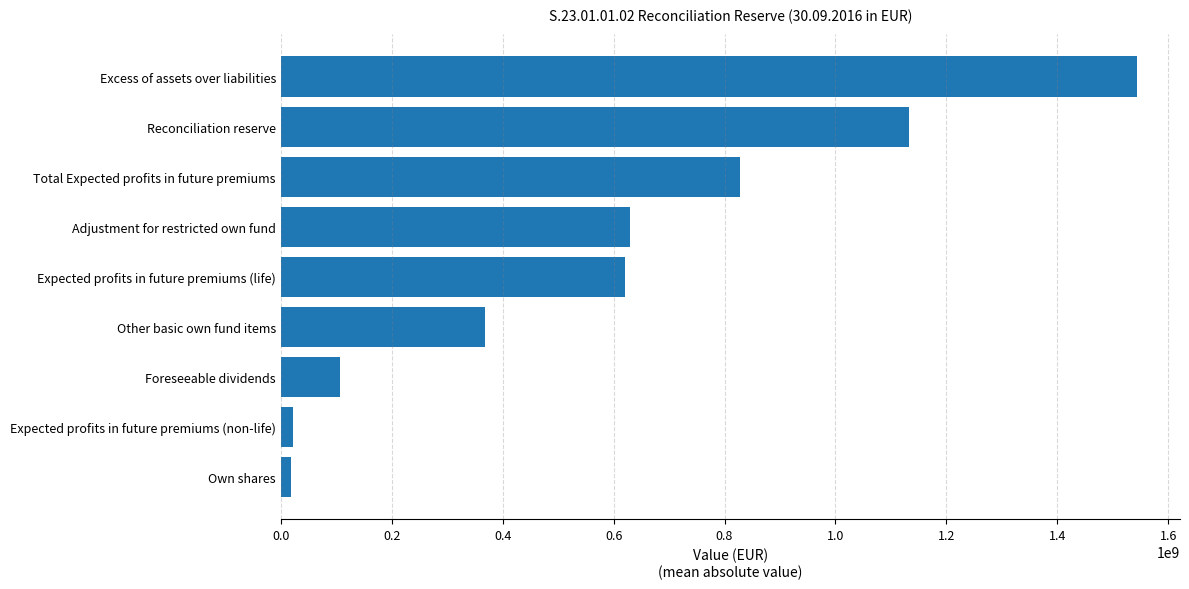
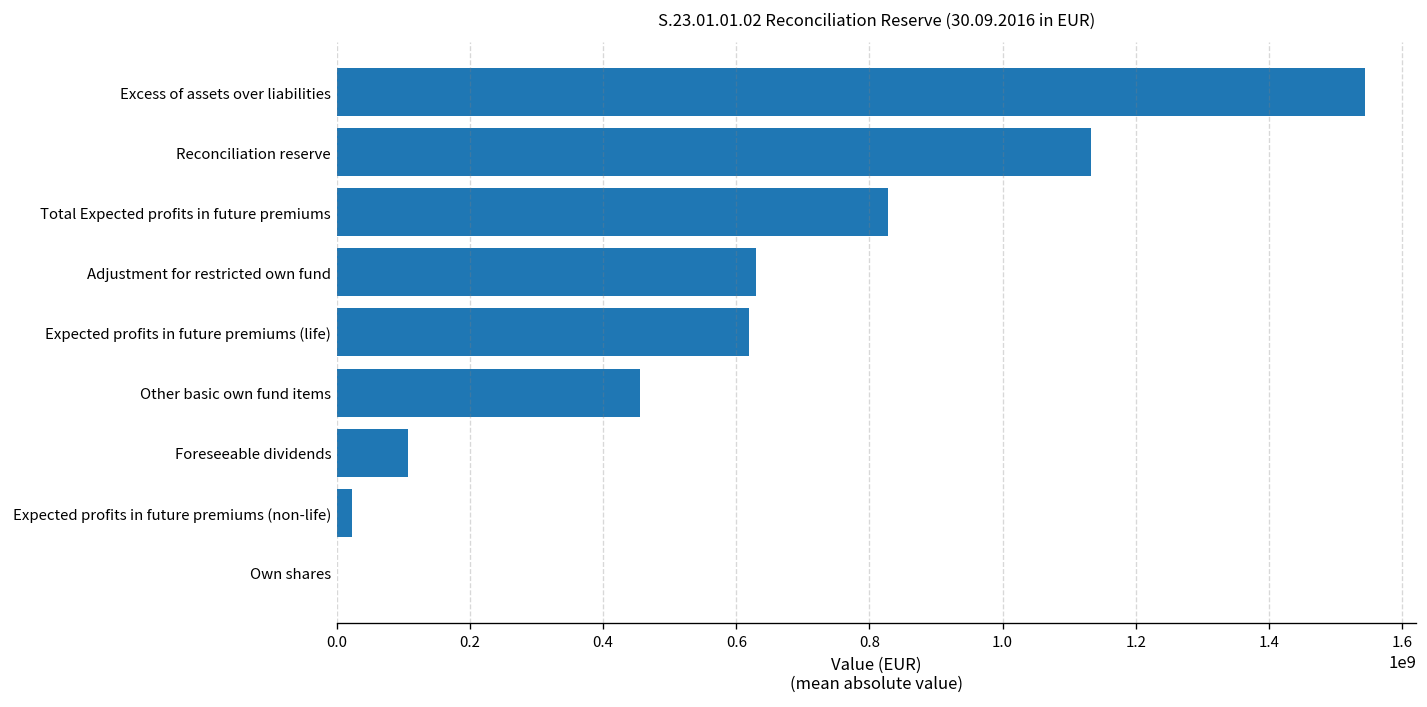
  {
    "Excess of assets over liabilities": 1540000000,
    "Reconciliation reserve": 1130000000,
    "Total Expected profits in future premiums": 830000000,
    "Adjustment for restricted own fund": 630000000,
    "Expected profits in future premiums (life)": 620000000,
-   "Other basic own fund items": 370000000,
+   "Other basic own fund items": 460000000,
    "Foreseeable dividends": 110000000,
    "Expected profits in future premiums (non-life)": 20000000,
-   "Own shares": 20000000
+   "Own shares": 0
  }
